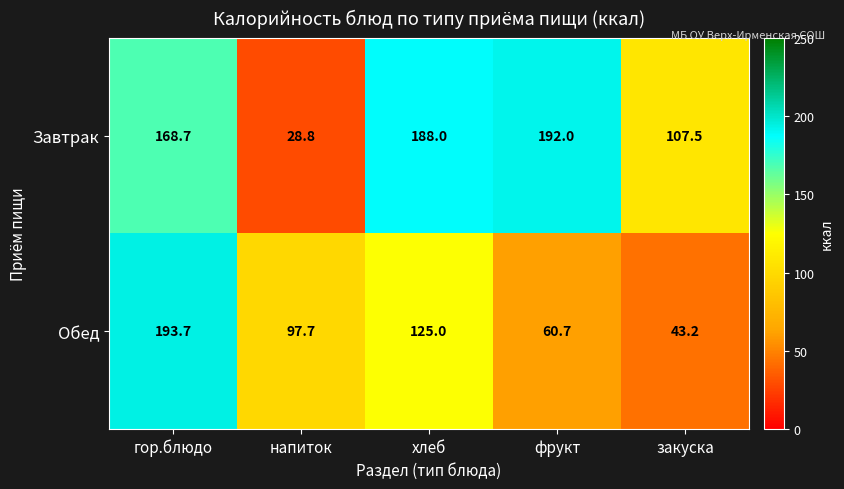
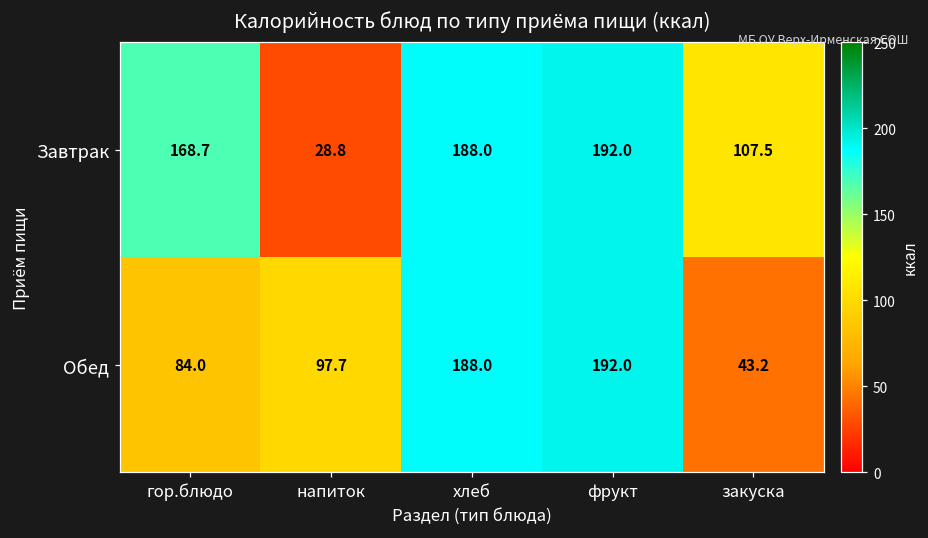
  {
    "Завтрак": {
      "гор.блюдо": 168.7,
      "напиток": 28.8,
      "хлеб": 188.0,
      "фрукт": 192.0,
      "закуска": 107.5
    },
    "Обед": {
-     "гор.блюдо": 193.7,
+     "гор.блюдо": 84.0,
      "напиток": 97.7,
-     "хлеб": 125.0,
-     "фрукт": 60.7,
+     "хлеб": 188.0,
+     "фрукт": 192.0,
      "закуска": 43.2
    }
  }
